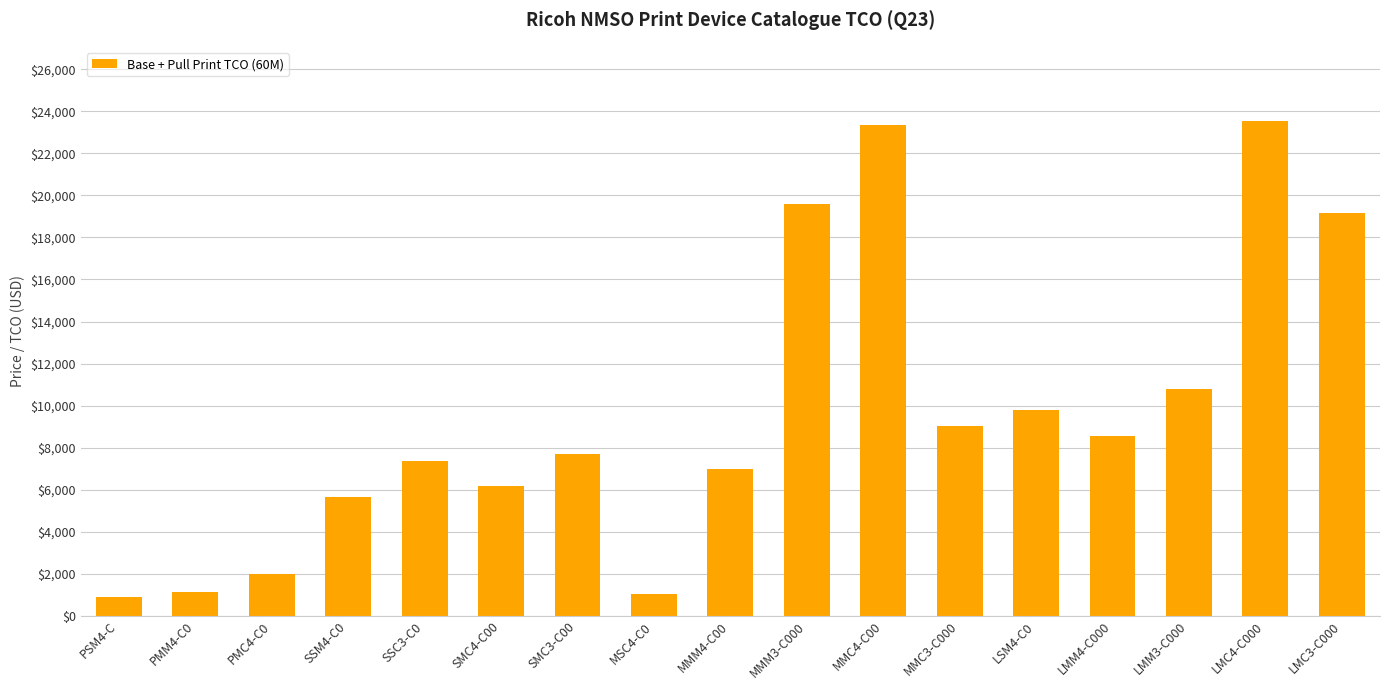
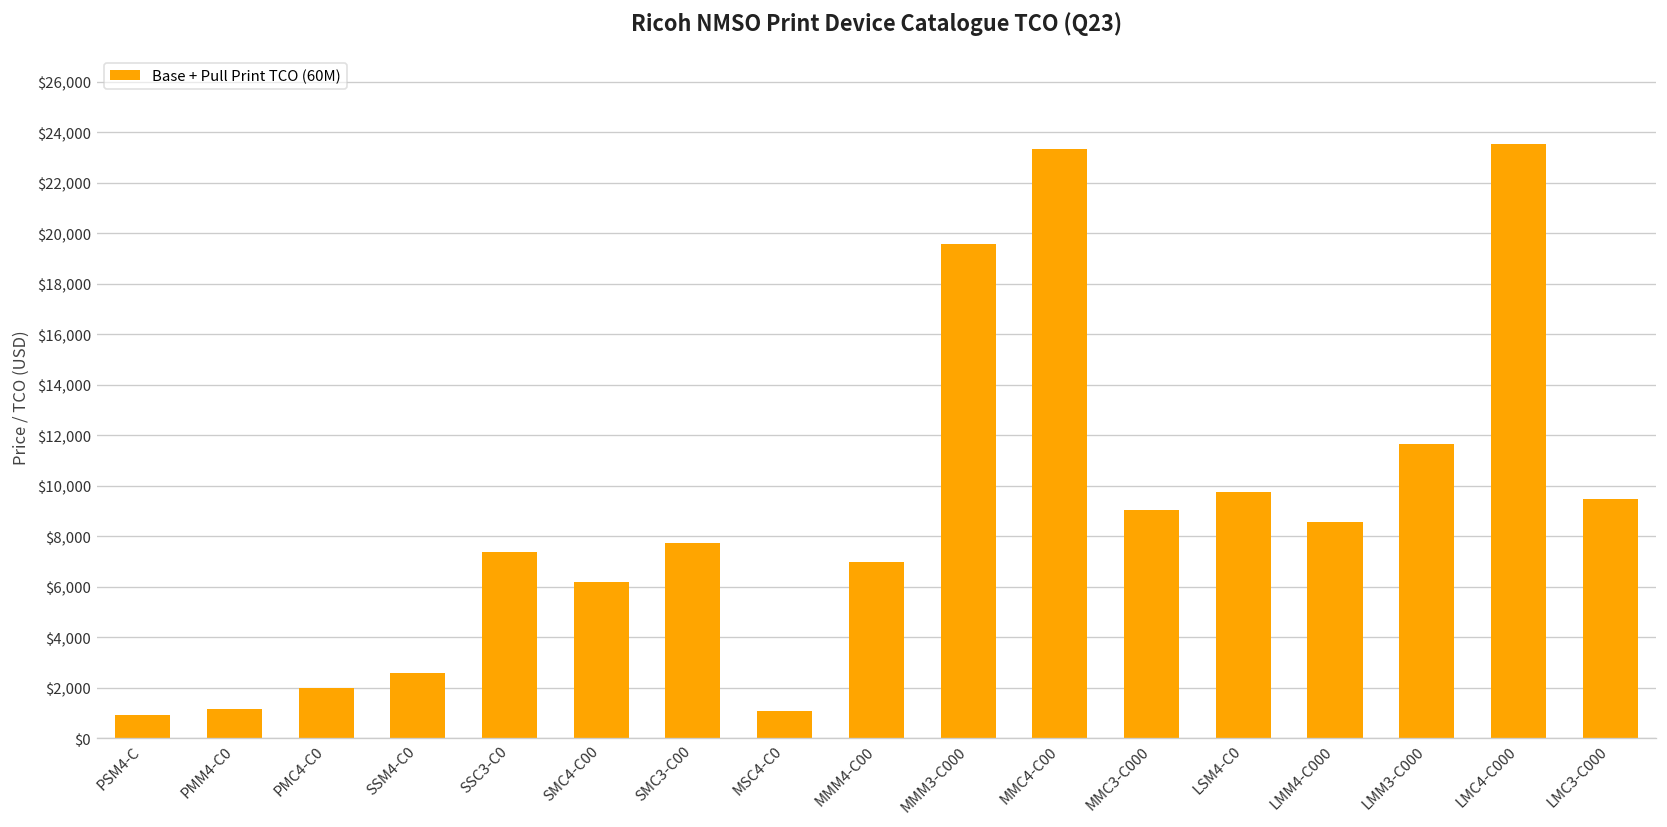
  {
    "PSM4-C": "$900",
    "PMM4-C0": "$1,200",
    "PMC4-C0": "$2,000",
-   "SSM4-C0": "$5,700",
+   "SSM4-C0": "$2,600",
    "SSC3-C0": "$7,400",
    "SMC4-C00": "$6,200",
    "SMC3-C00": "$7,700",
    "MSC4-C0": "$1,100",
    "MMM4-C00": "$7,000",
    "MMM3-C000": "$19,600",
    "MMC4-C00": "$23,300",
    "MMC3-C000": "$9,000",
    "LSM4-C0": "$9,800",
    "LMM4-C000": "$8,600",
-   "LMM3-C000": "$10,800",
+   "LMM3-C000": "$11,700",
    "LMC4-C000": "$23,500",
-   "LMC3-C000": "$19,200"
+   "LMC3-C000": "$9,500"
  }
